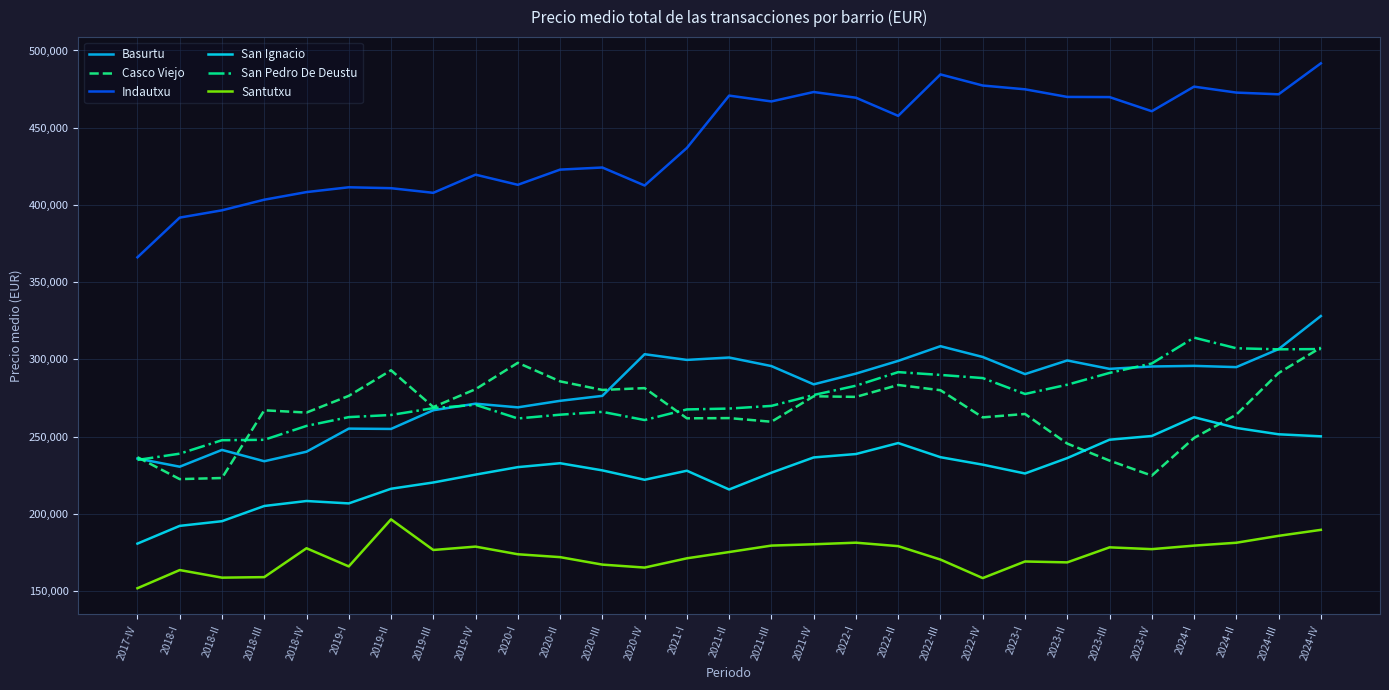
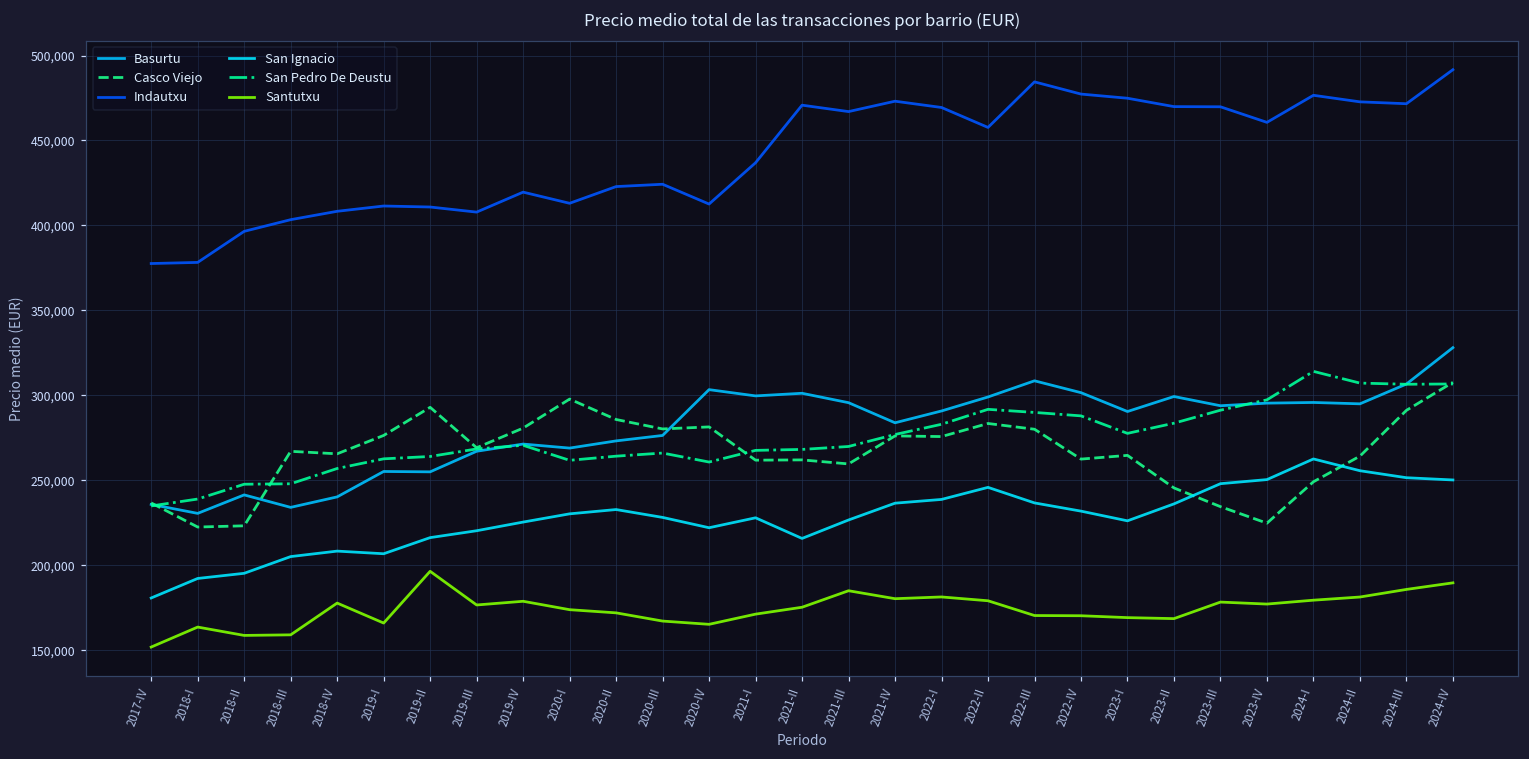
  {
    "Indautxu": {
-     "2017-IV": "366,000",
-     "2018-I": "392,000",
+     "2017-IV": "378,000",
+     "2018-I": "378,000",
      "2018-II": "397,000",
      "2018-III": "403,000",
      "2018-IV": "408,000",
      "2019-I": "411,000",
      "2019-II": "411,000",
      "2019-III": "408,000",
      "2019-IV": "420,000",
      "2020-I": "413,000",
      "2020-II": "423,000",
      "2020-III": "424,000",
      "2020-IV": "413,000",
      "2021-I": "437,000",
      "2021-II": "471,000",
      "2021-III": "467,000",
      "2021-IV": "473,000",
      "2022-I": "469,000",
      "2022-II": "458,000",
      "2022-III": "485,000",
      "2022-IV": "477,000",
      "2023-I": "475,000",
      "2023-II": "470,000",
      "2023-III": "470,000",
      "2023-IV": "461,000",
      "2024-I": "477,000",
      "2024-II": "473,000",
      "2024-III": "472,000",
      "2024-IV": "492,000"
    },
    "Santutxu": {
      "2017-IV": "152,000",
      "2018-I": "164,000",
      "2018-II": "159,000",
      "2018-III": "159,000",
      "2018-IV": "178,000",
      "2019-I": "166,000",
      "2019-II": "196,000",
      "2019-III": "177,000",
      "2019-IV": "179,000",
      "2020-I": "174,000",
      "2020-II": "172,000",
      "2020-III": "167,000",
      "2020-IV": "165,000",
      "2021-I": "171,000",
      "2021-II": "175,000",
-     "2021-III": "179,000",
+     "2021-III": "185,000",
      "2021-IV": "180,000",
      "2022-I": "181,000",
      "2022-II": "179,000",
      "2022-III": "170,000",
-     "2022-IV": "158,000",
+     "2022-IV": "170,000",
      "2023-I": "169,000",
      "2023-II": "169,000",
      "2023-III": "178,000",
      "2023-IV": "177,000",
      "2024-I": "179,000",
      "2024-II": "181,000",
      "2024-III": "186,000",
      "2024-IV": "190,000"
    }
  }
